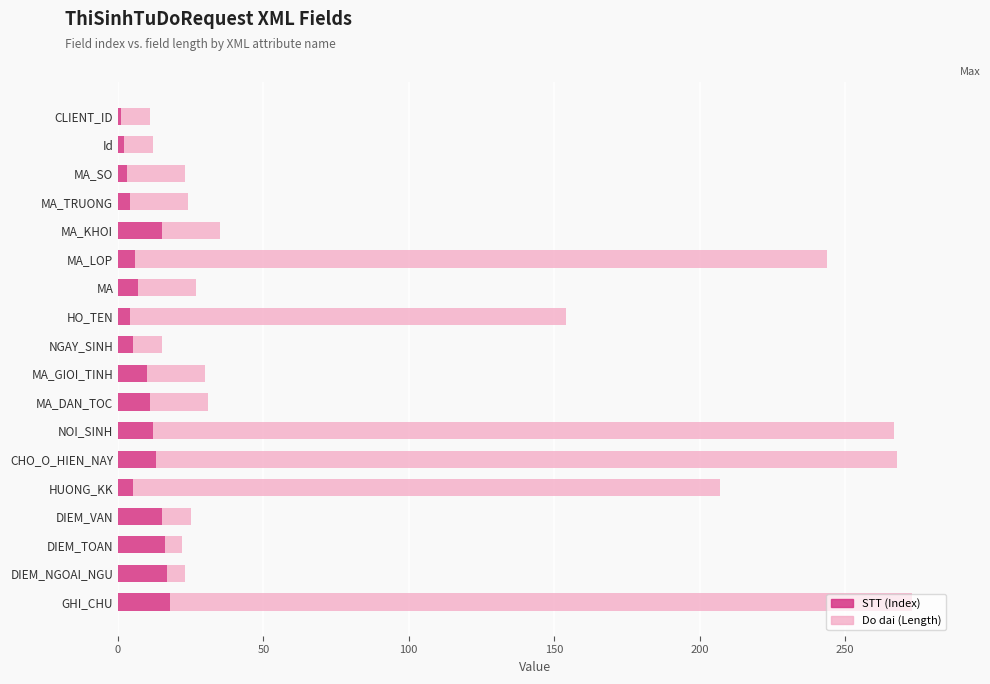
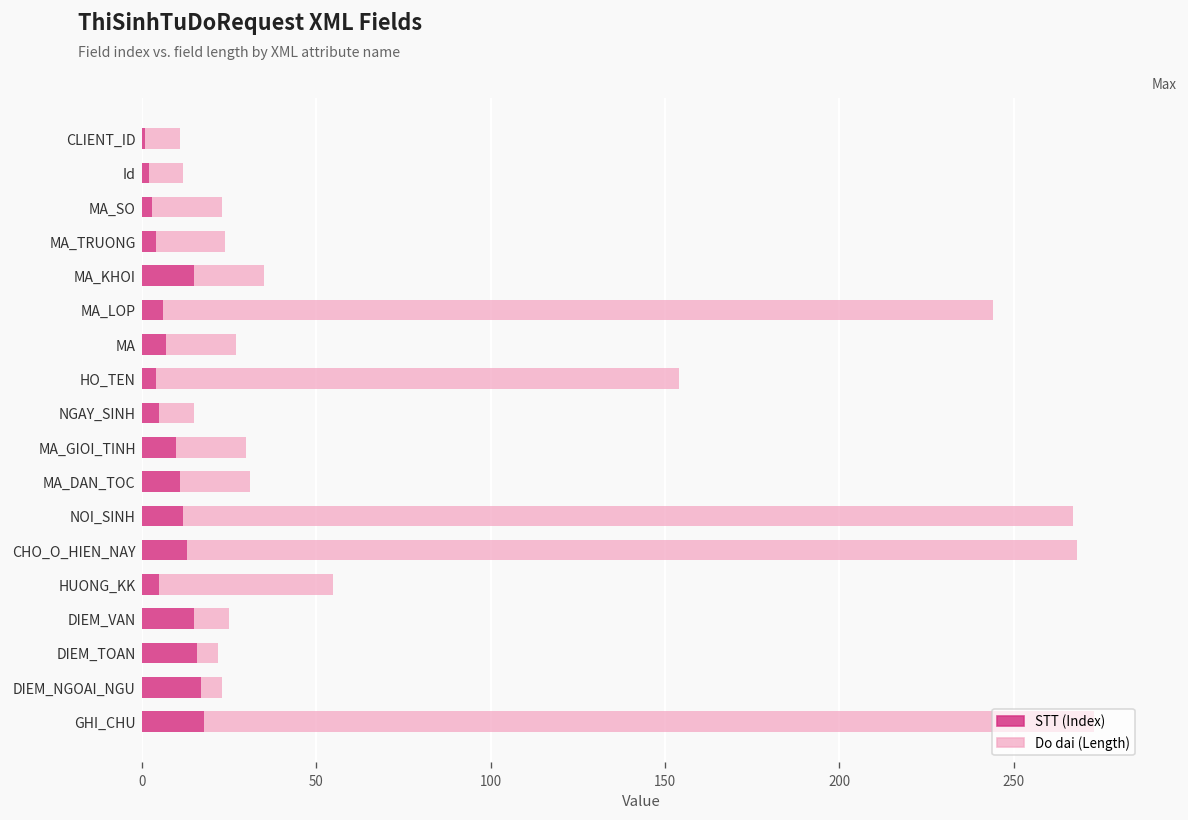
  {
    "STT (Index)": {
      "CLIENT_ID": 1,
      "Id": 2,
      "MA_SO": 3,
      "MA_TRUONG": 4,
      "MA_KHOI": 15,
      "MA_LOP": 6,
      "MA": 7,
      "HO_TEN": 4,
      "NGAY_SINH": 5,
      "MA_GIOI_TINH": 10,
      "MA_DAN_TOC": 11,
      "NOI_SINH": 12,
      "CHO_O_HIEN_NAY": 13,
      "HUONG_KK": 5,
      "DIEM_VAN": 15,
      "DIEM_TOAN": 16,
      "DIEM_NGOAI_NGU": 17,
      "GHI_CHU": 18
    },
    "Do dai (Length)": {
      "CLIENT_ID": 10,
      "Id": 10,
      "MA_SO": 20,
      "MA_TRUONG": 20,
      "MA_KHOI": 20,
      "MA_LOP": 238,
      "MA": 20,
      "HO_TEN": 150,
      "NGAY_SINH": 10,
      "MA_GIOI_TINH": 20,
      "MA_DAN_TOC": 20,
      "NOI_SINH": 255,
      "CHO_O_HIEN_NAY": 255,
-     "HUONG_KK": 202,
+     "HUONG_KK": 50,
      "DIEM_VAN": 10,
      "DIEM_TOAN": 6,
      "DIEM_NGOAI_NGU": 6
    }
  }
